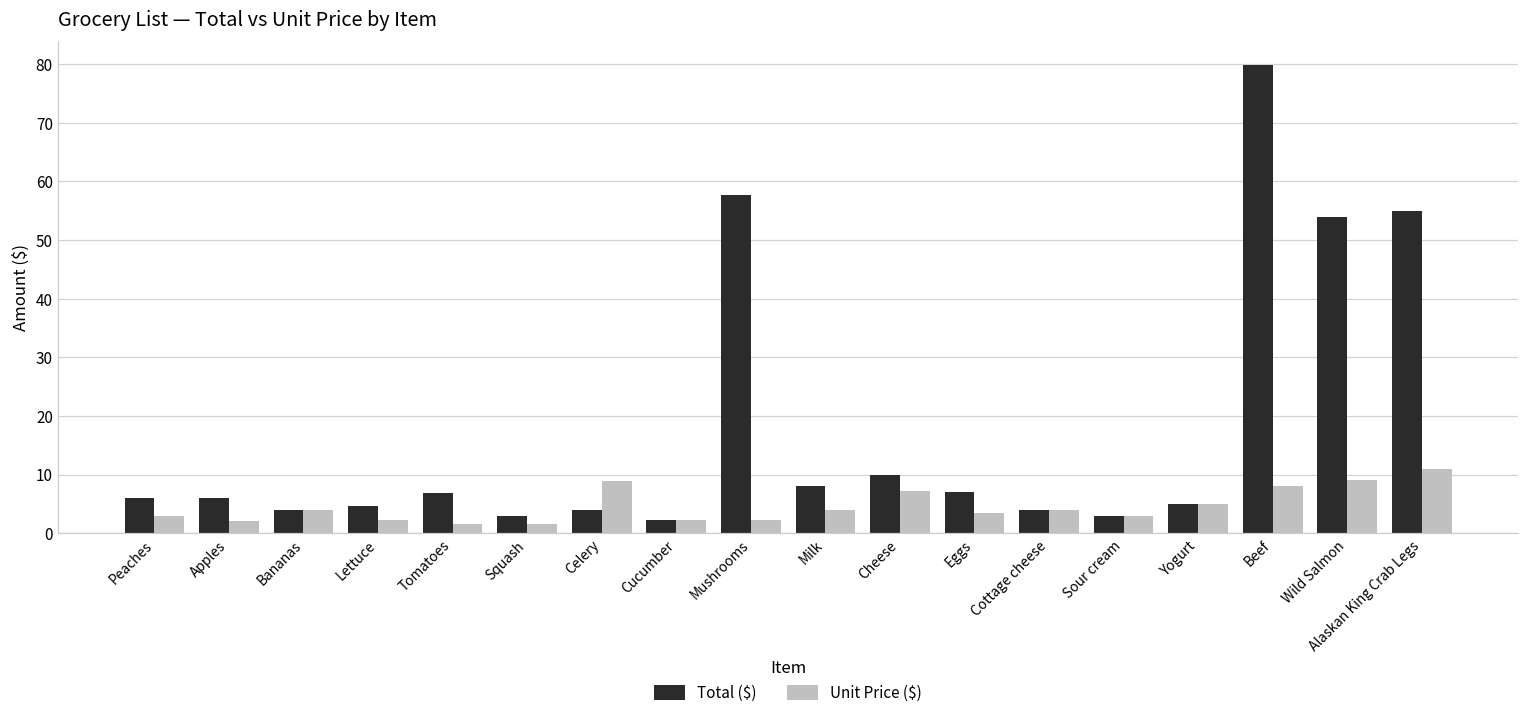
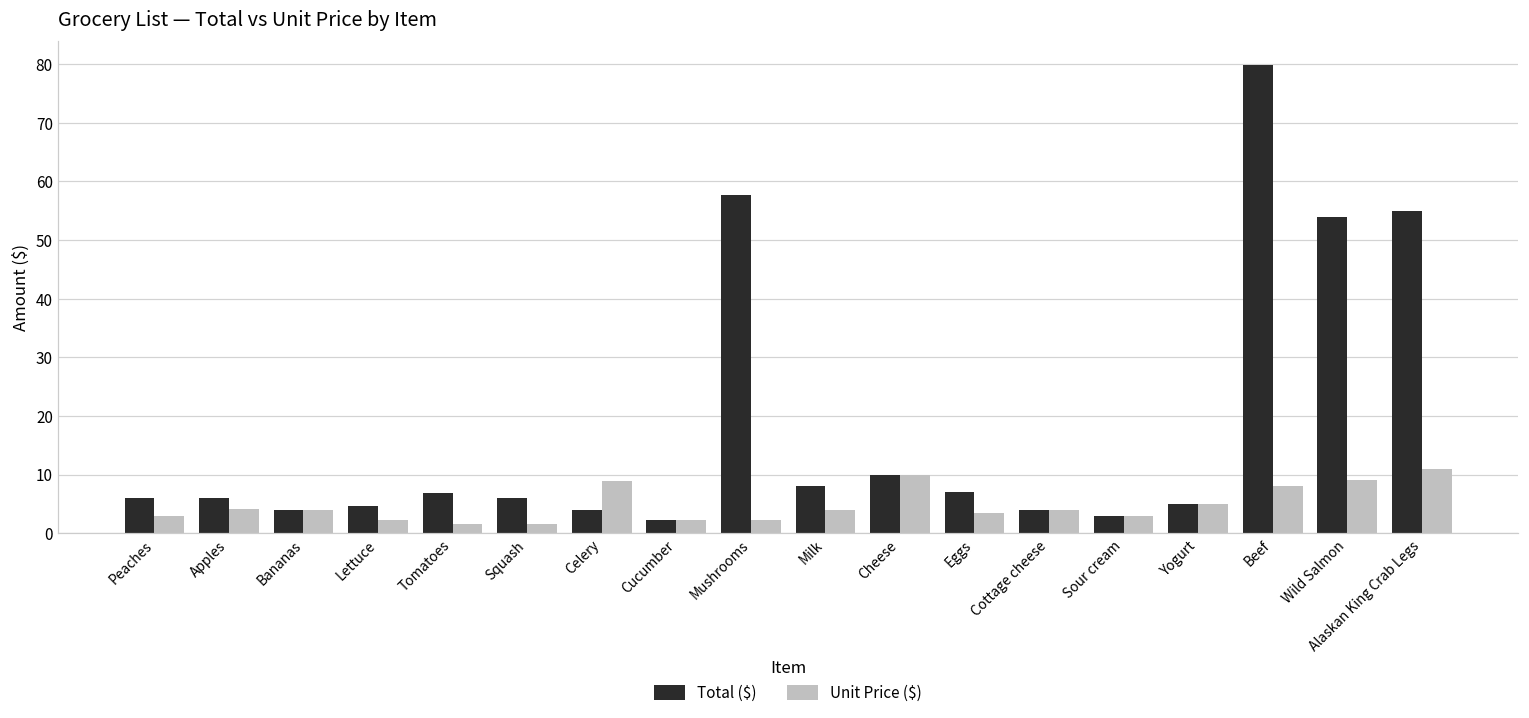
  {
    "Total ($)": {
      "Peaches": 6,
      "Apples": 6,
      "Bananas": 4,
      "Lettuce": 5,
      "Tomatoes": 7,
-     "Squash": 3,
+     "Squash": 6,
      "Celery": 4,
      "Cucumber": 2,
      "Mushrooms": 58,
      "Milk": 8,
      "Cheese": 10,
      "Eggs": 7,
      "Cottage cheese": 4,
      "Sour cream": 3,
      "Yogurt": 5,
      "Beef": 80,
      "Wild Salmon": 54,
      "Alaskan King Crab Legs": 55
    },
    "Unit Price ($)": {
      "Peaches": 3,
-     "Apples": 2,
+     "Apples": 4,
      "Bananas": 4,
      "Lettuce": 2,
      "Tomatoes": 2,
      "Squash": 2,
      "Celery": 9,
      "Cucumber": 2,
      "Mushrooms": 2,
      "Milk": 4,
-     "Cheese": 7,
+     "Cheese": 10,
      "Eggs": 4,
      "Cottage cheese": 4,
      "Sour cream": 3,
      "Yogurt": 5,
      "Beef": 8,
      "Wild Salmon": 9,
      "Alaskan King Crab Legs": 11
    }
  }
